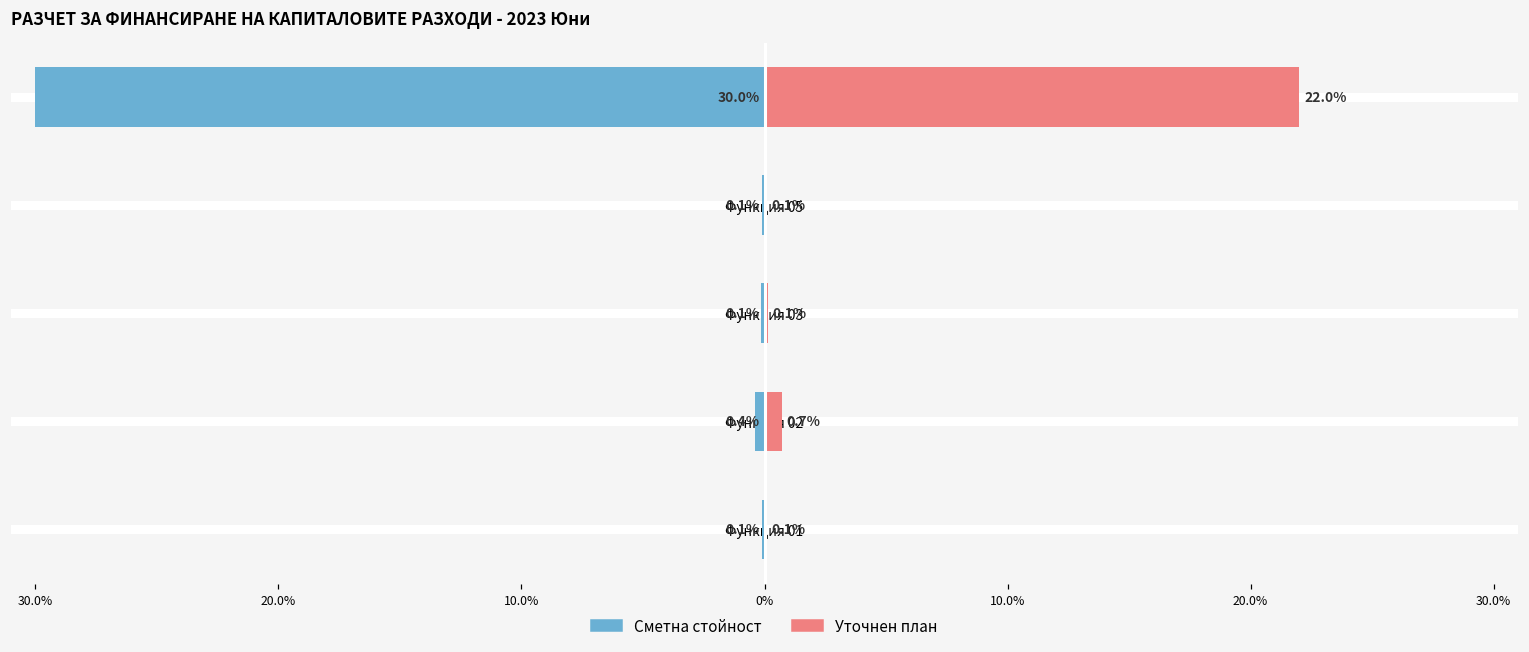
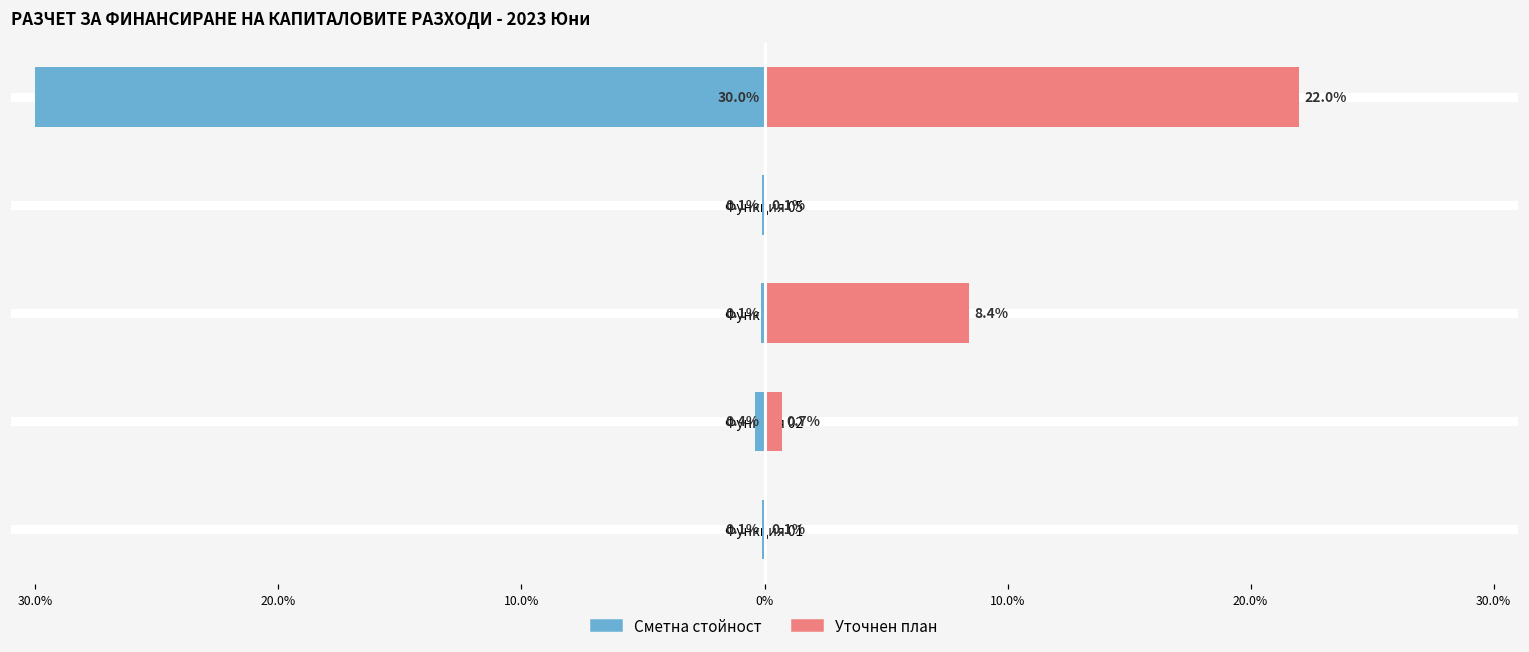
  {
    "Уточнен план": {
      "Функция 06": "22.0%",
      "Функция 05": "0.1%",
-     "Функция 03": "0.1%",
+     "Функция 03": "8.4%",
      "Функция 02": "0.7%",
      "Функция 01": "0.1%"
    }
  }
